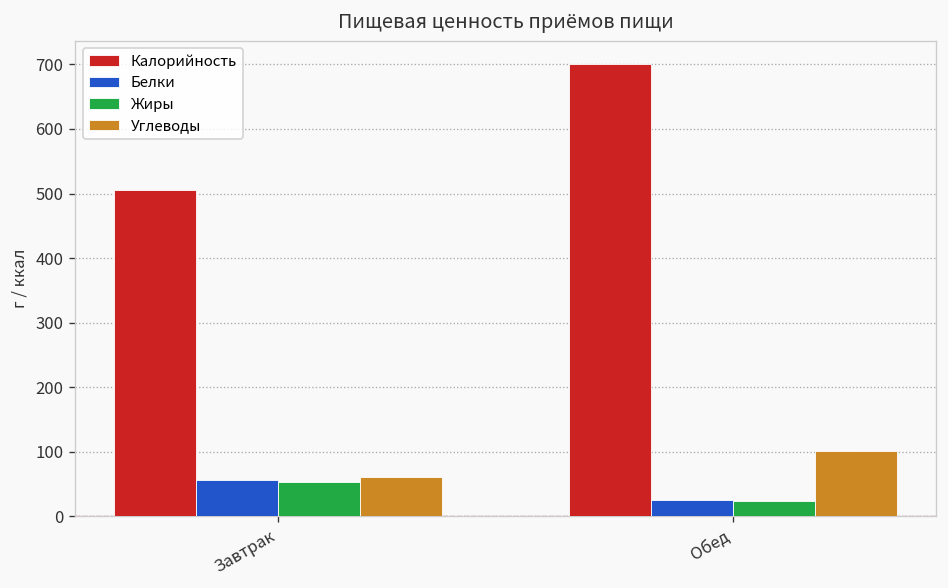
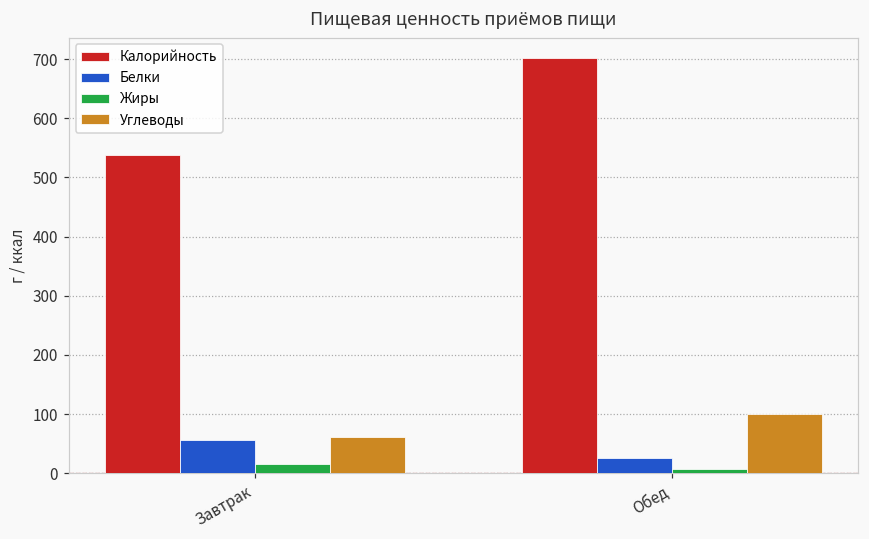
  {
    "Калорийность": {
-     "Завтрак": 510,
+     "Завтрак": 540,
      "Обед": 700
    },
    "Белки": {
      "Завтрак": 60,
      "Обед": 30
    },
    "Жиры": {
-     "Завтрак": 50,
-     "Обед": 20
+     "Завтрак": 20,
+     "Обед": 10
    },
    "Углеводы": {
      "Завтрак": 60,
      "Обед": 100
    }
  }
